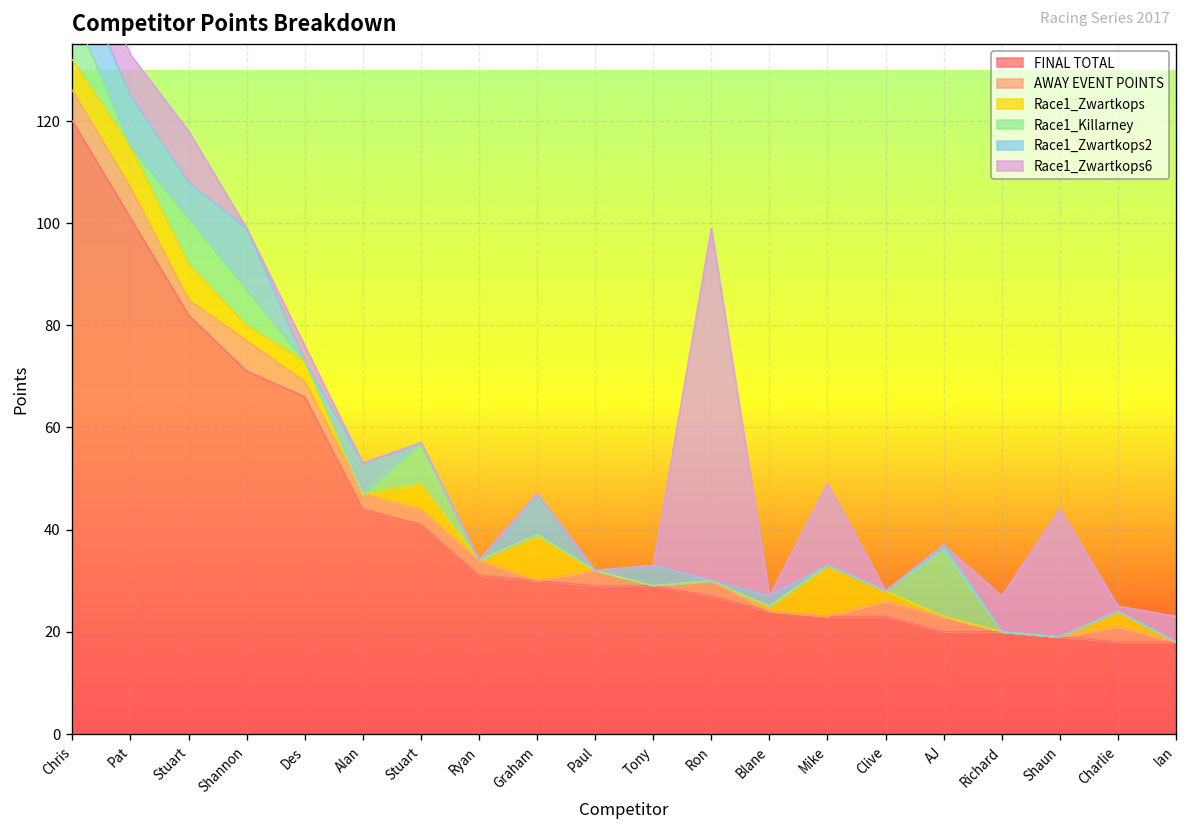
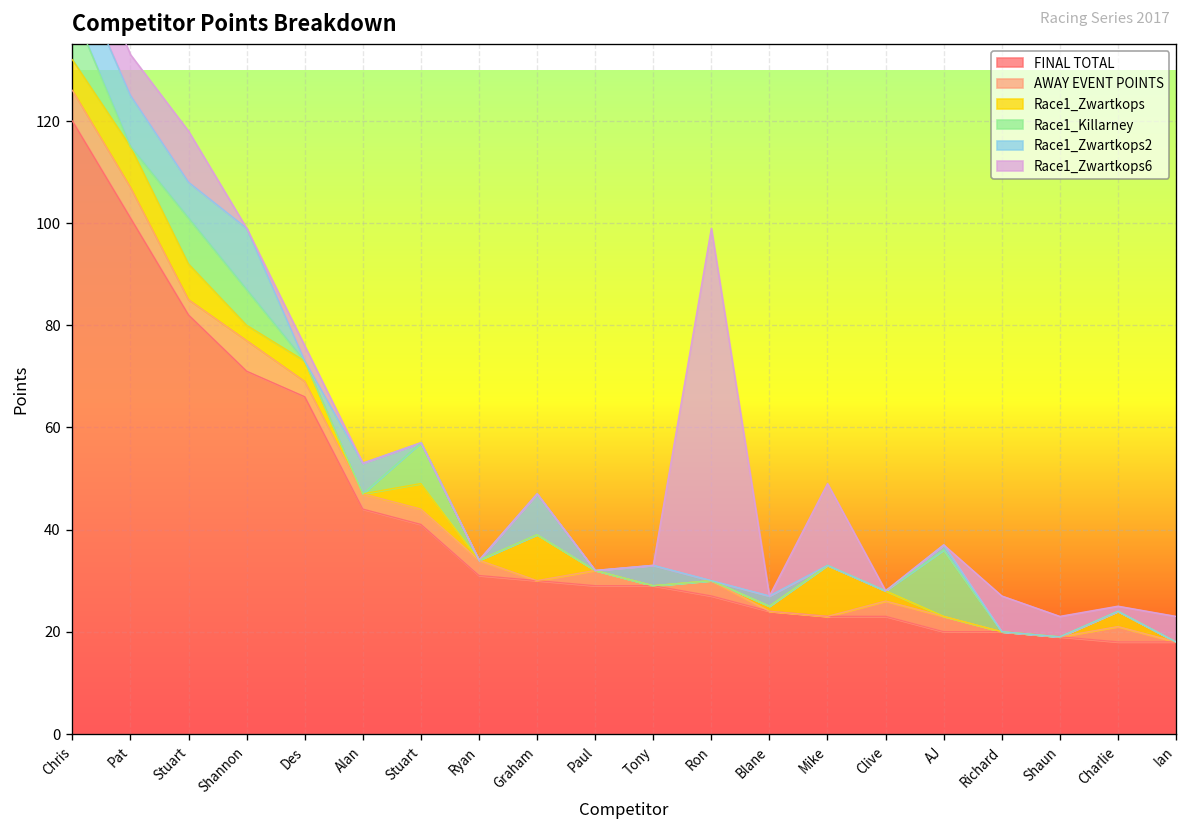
  {
    "Race1_Zwartkops": {
      "Chris": 6,
      "Shannon": 3
    },
    "Race1_Killarney": {
      "Shannon": 7,
      "AJ": 13
    },
    "Race1_Zwartkops2": {
      "Pat": 10
    },
    "Race1_Zwartkops6": {
      "Pat": 8,
      "Des": 3,
      "Ron": 69,
      "Mike": 16,
      "Richard": 7,
-     "Shaun": 25,
+     "Shaun": 4,
      "Charlie": 1,
      "Ian": 5
    }
  }
